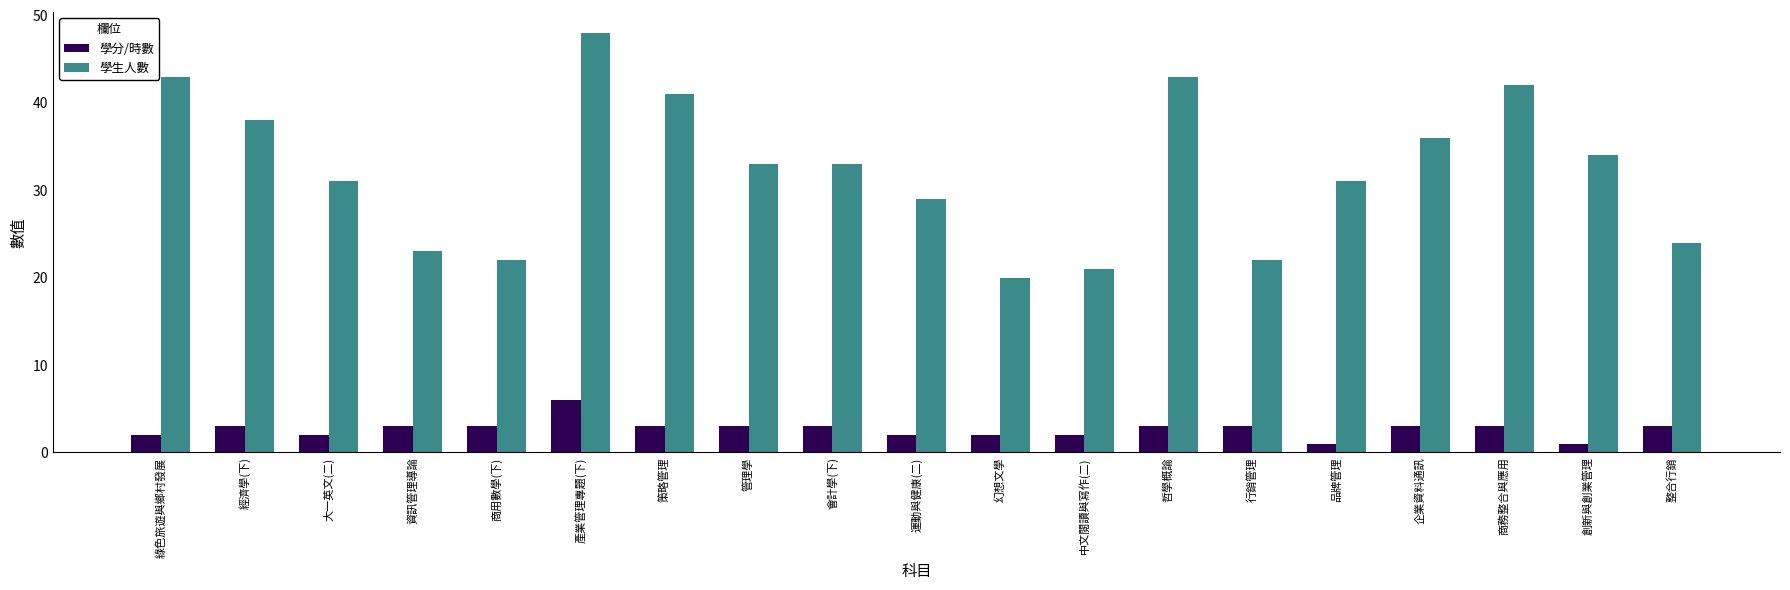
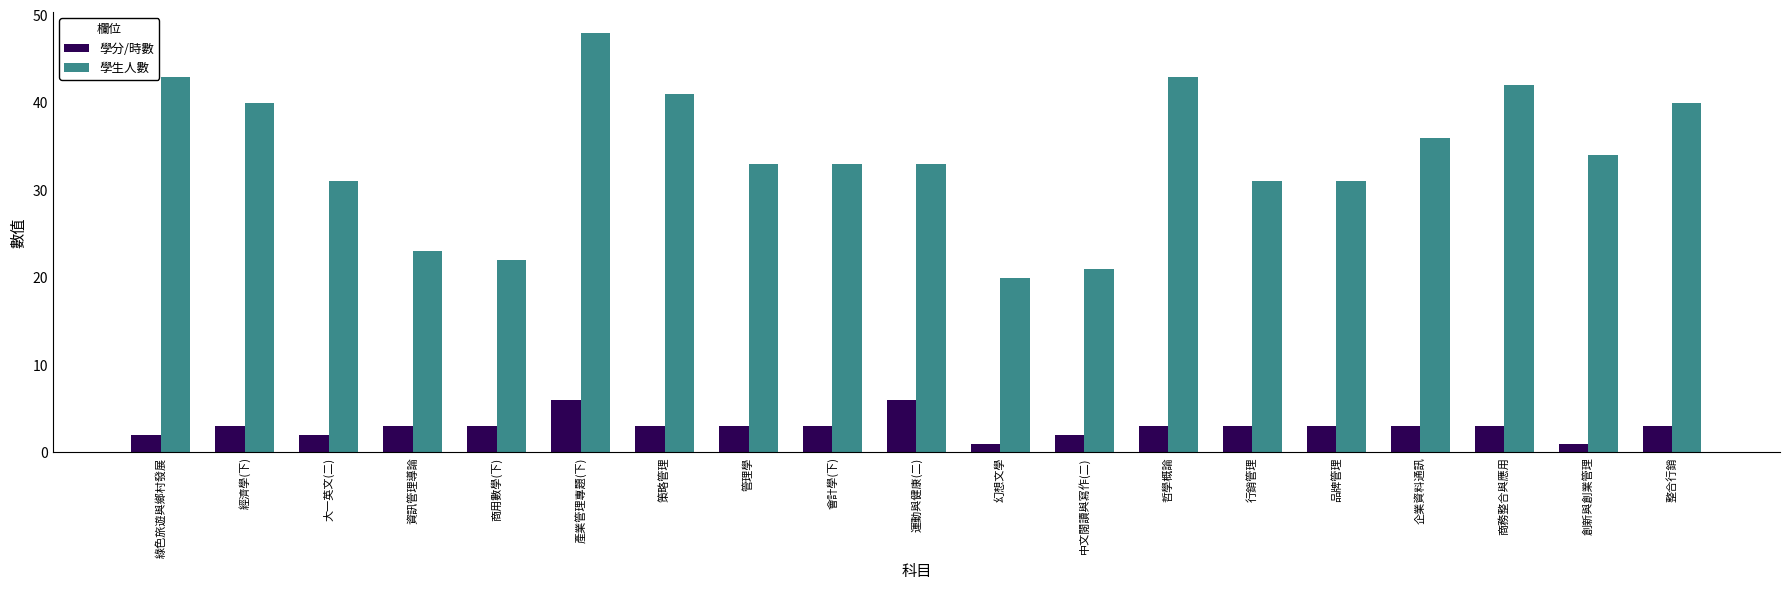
  {
    "學分/時數": {
      "綠色旅遊與鄉村發展": 2,
      "經濟學(下)": 3,
      "大一英文(二)": 2,
      "資訊管理導論": 3,
      "商用數學(下)": 3,
      "產業管理專題(下)": 6,
      "策略管理": 3,
      "管理學": 3,
      "會計學(下)": 3,
-     "運動與健康(二)": 2,
-     "幻想文學": 2,
+     "運動與健康(二)": 6,
+     "幻想文學": 1,
      "中文閱讀與寫作(二)": 2,
      "哲學概論": 3,
      "行銷管理": 3,
-     "品牌管理": 1,
+     "品牌管理": 3,
      "企業資料通訊": 3,
      "商務整合與應用": 3,
      "創新與創業管理": 1,
      "整合行銷": 3
    },
    "學生人數": {
      "綠色旅遊與鄉村發展": 43,
-     "經濟學(下)": 38,
+     "經濟學(下)": 40,
      "大一英文(二)": 31,
      "資訊管理導論": 23,
      "商用數學(下)": 22,
      "產業管理專題(下)": 48,
      "策略管理": 41,
      "管理學": 33,
      "會計學(下)": 33,
-     "運動與健康(二)": 29,
+     "運動與健康(二)": 33,
      "幻想文學": 20,
      "中文閱讀與寫作(二)": 21,
      "哲學概論": 43,
-     "行銷管理": 22,
+     "行銷管理": 31,
      "品牌管理": 31,
      "企業資料通訊": 36,
      "商務整合與應用": 42,
      "創新與創業管理": 34,
-     "整合行銷": 24
+     "整合行銷": 40
    }
  }
